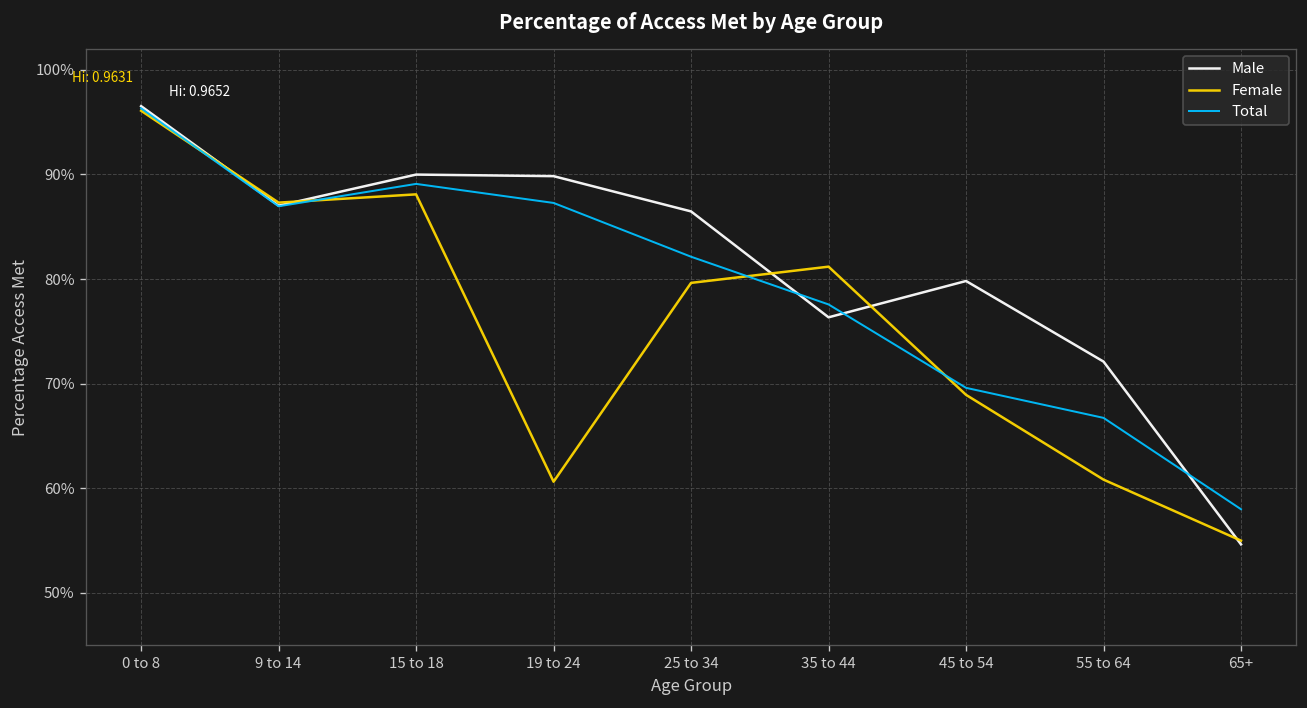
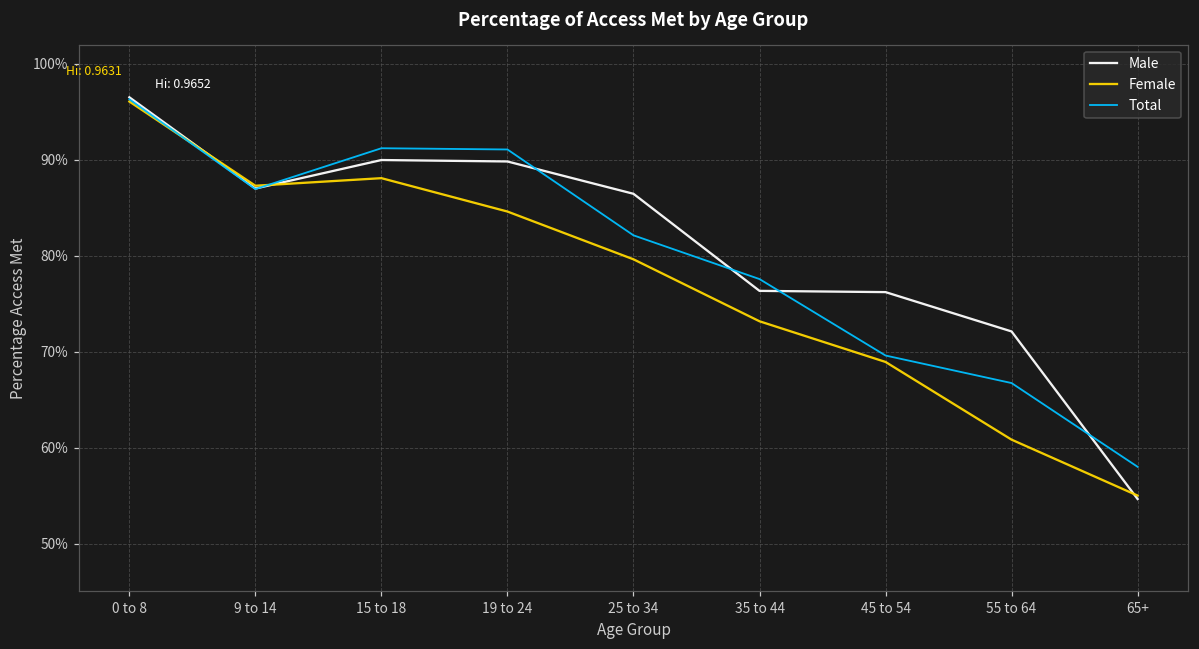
  {
    "Male": {
      "15 to 18": "90%",
      "19 to 24": "90%",
      "25 to 34": "86%",
      "35 to 44": "76%",
-     "45 to 54": "80%",
+     "45 to 54": "76%",
      "55 to 64": "72%",
      "65+": "55%"
    },
    "Female": {
      "15 to 18": "88%",
-     "19 to 24": "61%",
+     "19 to 24": "85%",
      "25 to 34": "80%",
-     "35 to 44": "81%",
+     "35 to 44": "73%",
      "45 to 54": "69%",
      "55 to 64": "61%",
      "65+": "55%"
    },
    "Total": {
-     "15 to 18": "89%",
-     "19 to 24": "87%",
+     "15 to 18": "91%",
+     "19 to 24": "91%",
      "25 to 34": "82%",
      "35 to 44": "78%",
      "45 to 54": "70%",
      "55 to 64": "67%",
      "65+": "58%"
    }
  }
